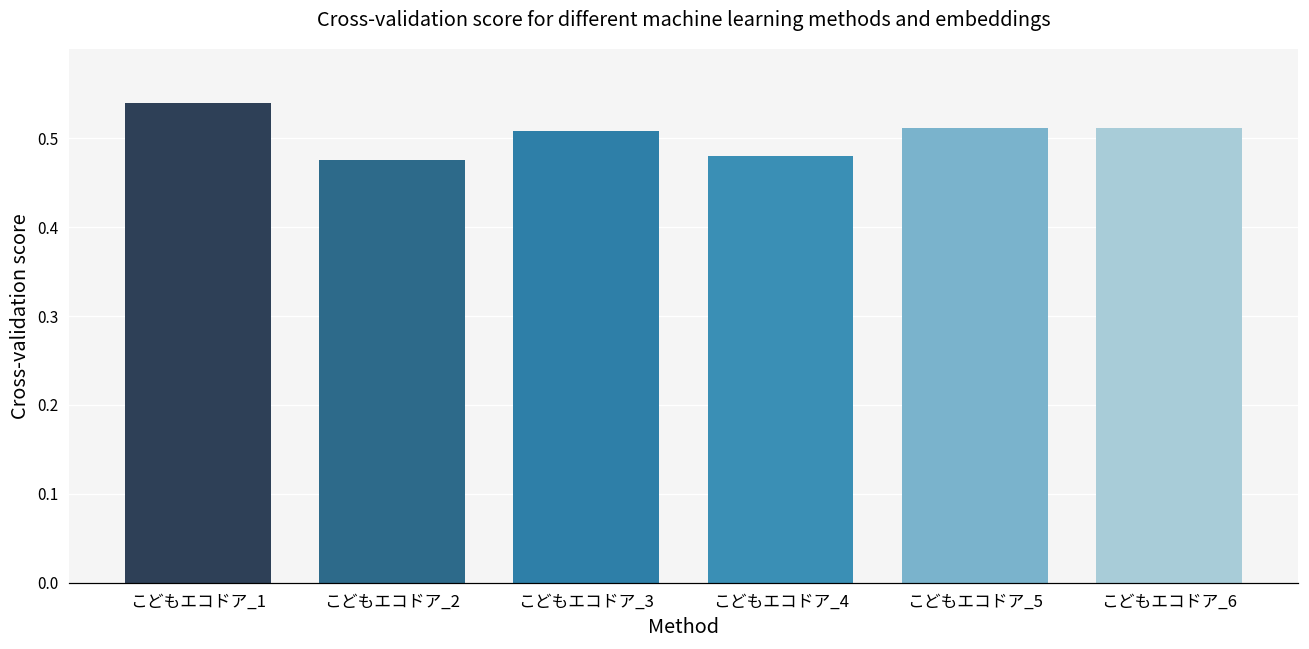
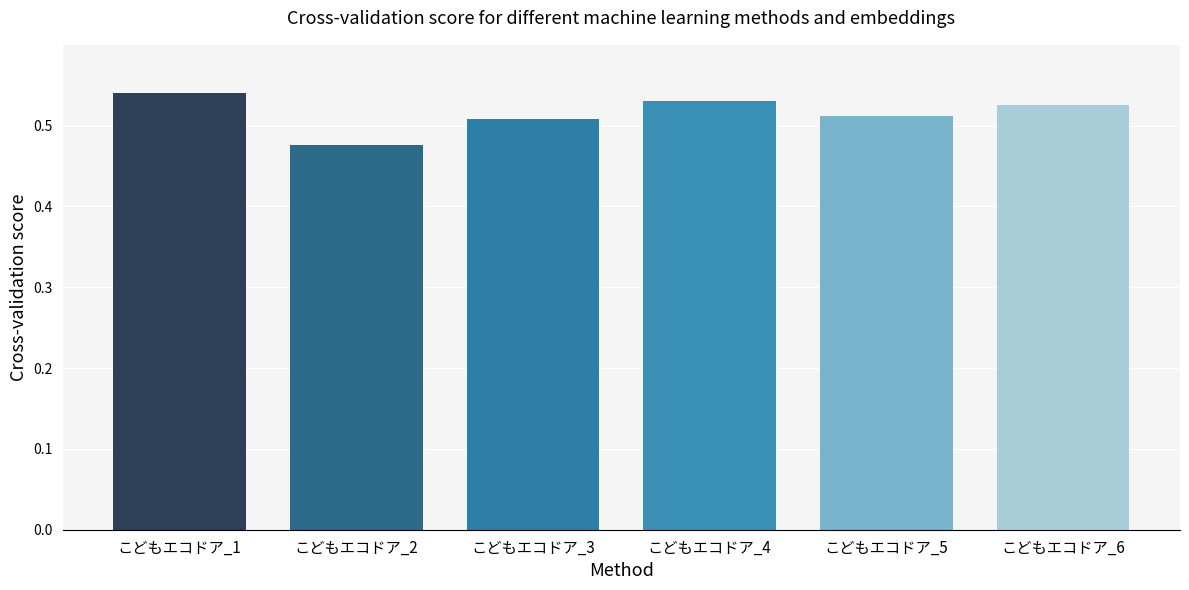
  {
    "こどもエコドア_1": 0.54,
    "こどもエコドア_2": 0.48,
    "こどもエコドア_3": 0.51,
-   "こどもエコドア_4": 0.48,
+   "こどもエコドア_4": 0.53,
    "こどもエコドア_5": 0.51,
-   "こどもエコドア_6": 0.51
+   "こどもエコドア_6": 0.53
  }
